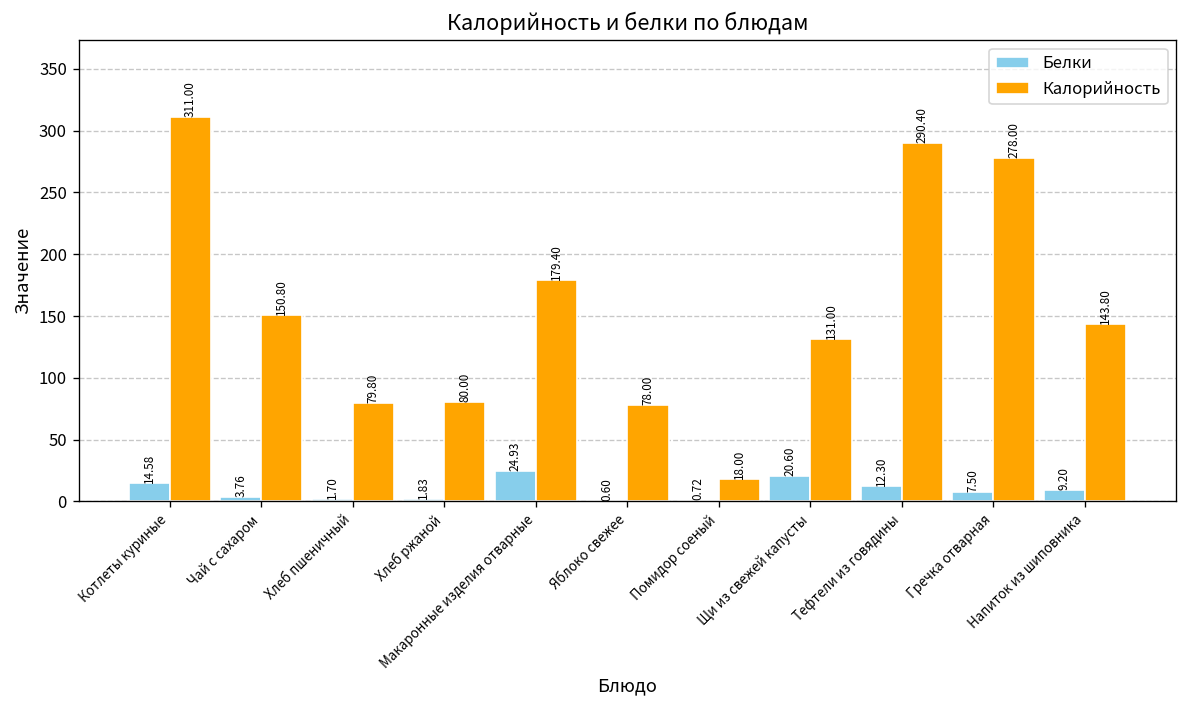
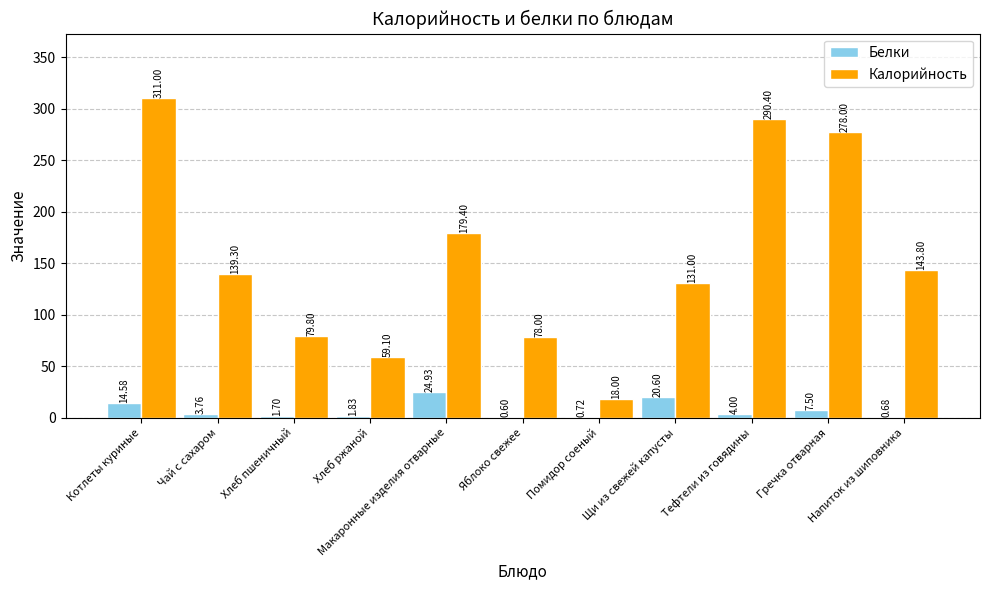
  {
    "Белки": {
      "Котлеты куриные": 14.58,
      "Чай с сахаром": 3.76,
      "Хлеб пшеничный": 1.70,
      "Хлеб ржаной": 1.83,
      "Макаронные изделия отварные": 24.93,
      "Яблоко свежее": 0.60,
      "Помидор соеный": 0.72,
      "Щи из свежей капусты": 20.60,
-     "Тефтели из говядины": 12.30,
+     "Тефтели из говядины": 4.00,
      "Гречка отварная": 7.50,
-     "Напиток из шиповника": 9.20
+     "Напиток из шиповника": 0.68
    },
    "Калорийность": {
      "Котлеты куриные": 311.00,
-     "Чай с сахаром": 150.80,
+     "Чай с сахаром": 139.30,
      "Хлеб пшеничный": 79.80,
-     "Хлеб ржаной": 80.00,
+     "Хлеб ржаной": 59.10,
      "Макаронные изделия отварные": 179.40,
      "Яблоко свежее": 78.00,
      "Помидор соеный": 18.00,
      "Щи из свежей капусты": 131.00,
      "Тефтели из говядины": 290.40,
      "Гречка отварная": 278.00,
      "Напиток из шиповника": 143.80
    }
  }
